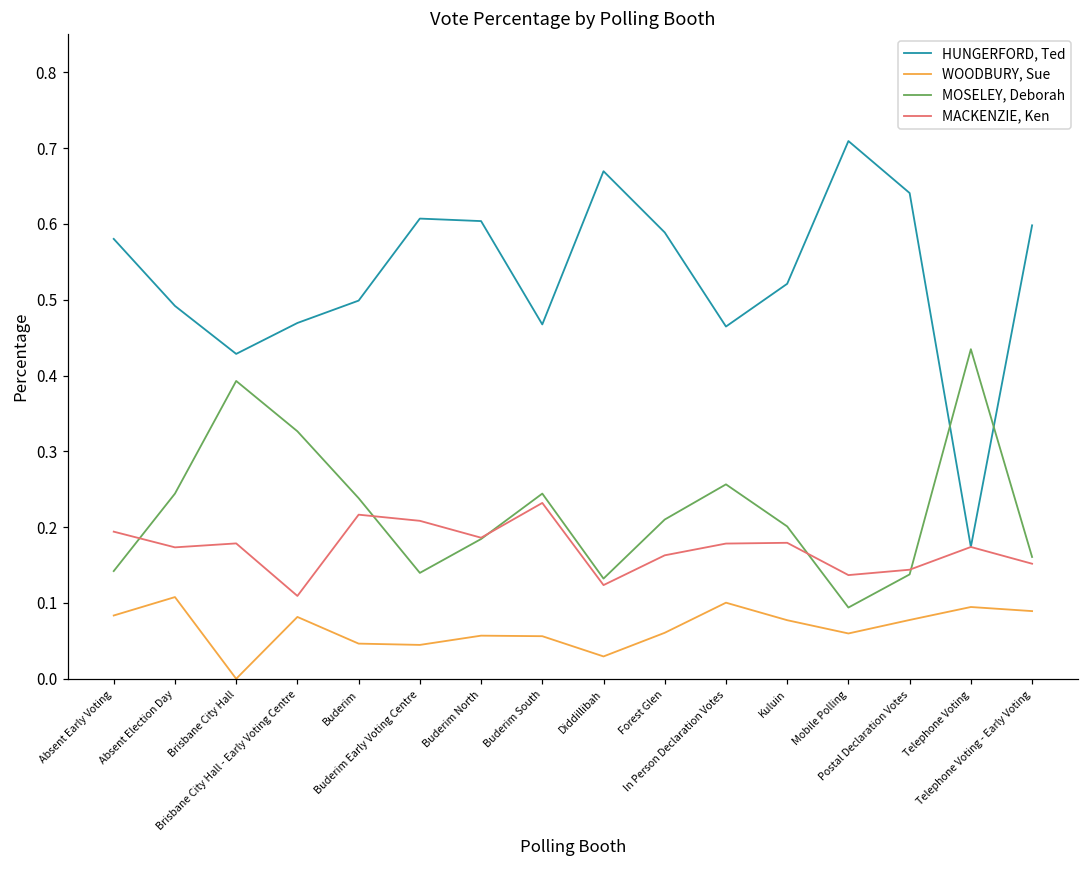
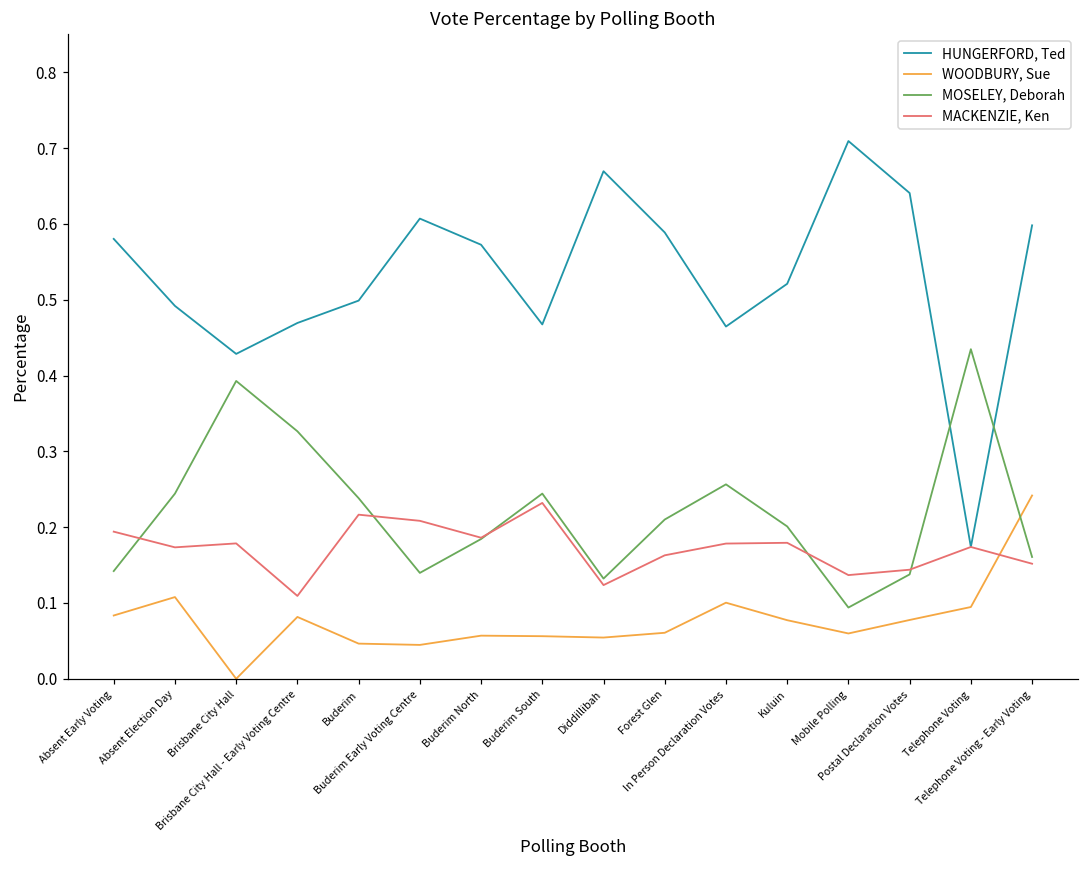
  {
    "HUNGERFORD, Ted": {
      "Absent Early Voting": 0.58,
      "Absent Election Day": 0.49,
      "Brisbane City Hall": 0.43,
      "Brisbane City Hall - Early Voting Centre": 0.47,
      "Buderim": 0.50,
      "Buderim Early Voting Centre": 0.61,
-     "Buderim North": 0.60,
+     "Buderim North": 0.57,
      "Buderim South": 0.47,
      "Diddillibah": 0.67,
      "Forest Glen": 0.59,
      "In Person Declaration Votes": 0.46,
      "Kuluin": 0.52,
      "Mobile Polling": 0.71,
      "Postal Declaration Votes": 0.64,
      "Telephone Voting - Early Voting": 0.60
    },
    "WOODBURY, Sue": {
      "Absent Early Voting": 0.08,
      "Absent Election Day": 0.11,
      "Brisbane City Hall": 0.00,
      "Brisbane City Hall - Early Voting Centre": 0.08,
      "Buderim": 0.05,
      "Buderim Early Voting Centre": 0.04,
      "Buderim North": 0.06,
      "Buderim South": 0.06,
-     "Diddillibah": 0.03,
+     "Diddillibah": 0.05,
      "Forest Glen": 0.06,
      "In Person Declaration Votes": 0.10,
      "Kuluin": 0.08,
      "Mobile Polling": 0.06,
      "Postal Declaration Votes": 0.08,
      "Telephone Voting": 0.09,
-     "Telephone Voting - Early Voting": 0.09
+     "Telephone Voting - Early Voting": 0.24
    },
    "MOSELEY, Deborah": {
      "Absent Early Voting": 0.14,
      "Absent Election Day": 0.24,
      "Brisbane City Hall": 0.39,
      "Brisbane City Hall - Early Voting Centre": 0.33,
      "Buderim": 0.24,
      "Buderim Early Voting Centre": 0.14,
      "Buderim South": 0.24,
      "Diddillibah": 0.13,
      "Forest Glen": 0.21,
      "In Person Declaration Votes": 0.26,
      "Kuluin": 0.20,
      "Mobile Polling": 0.09,
      "Postal Declaration Votes": 0.14,
      "Telephone Voting": 0.43,
      "Telephone Voting - Early Voting": 0.16
    },
    "MACKENZIE, Ken": {
      "Absent Early Voting": 0.19,
      "Absent Election Day": 0.17,
      "Brisbane City Hall": 0.18,
      "Brisbane City Hall - Early Voting Centre": 0.11,
      "Buderim": 0.22,
      "Buderim Early Voting Centre": 0.21,
      "Buderim South": 0.23,
      "Diddillibah": 0.12,
      "Forest Glen": 0.16,
      "In Person Declaration Votes": 0.18,
      "Kuluin": 0.18,
      "Mobile Polling": 0.14,
      "Postal Declaration Votes": 0.14,
      "Telephone Voting - Early Voting": 0.15
    }
  }
